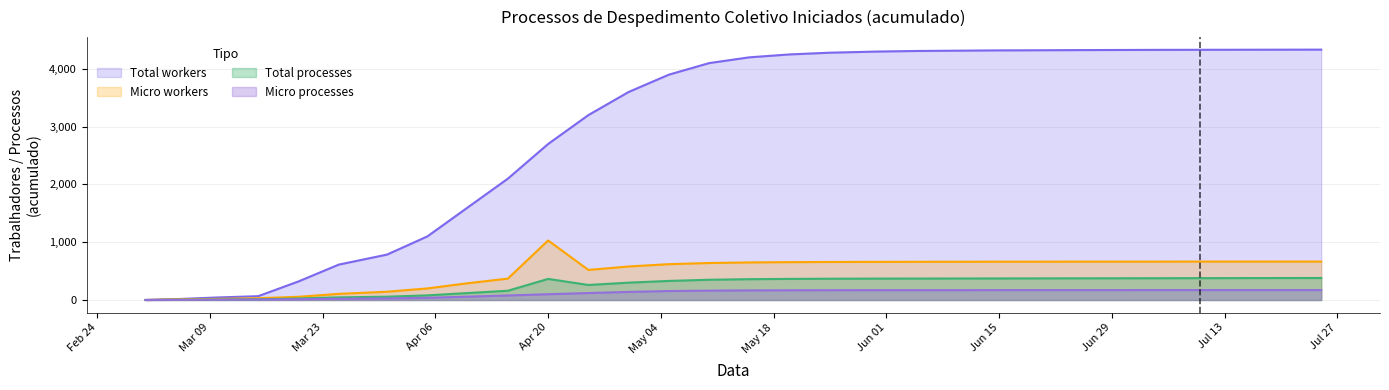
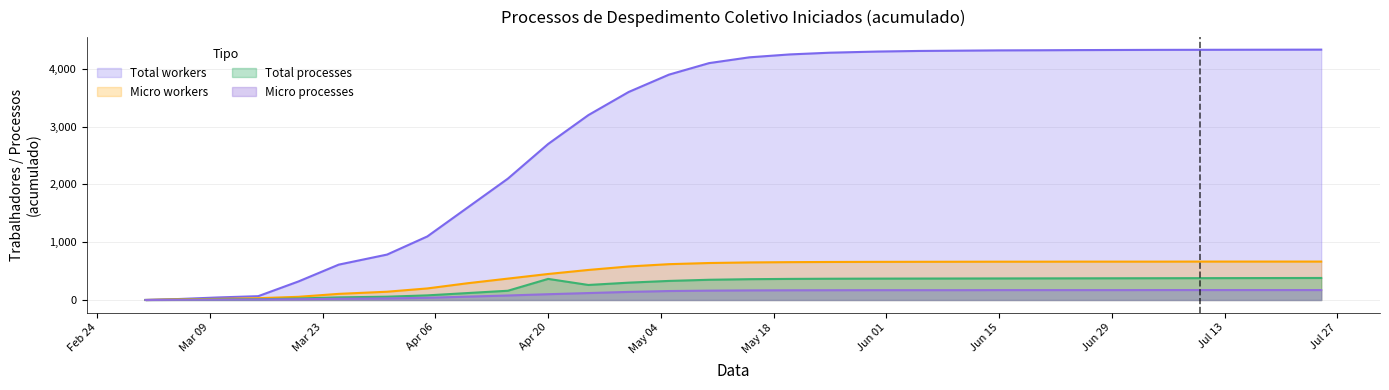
  {
    "Micro workers": {
-     "Apr 20": "1,000",
+     "Apr 20": "500",
      "Jun 15": "700"
    },
    "Total processes": {
      "Apr 20": "400",
      "Jun 15": "400"
    }
  }
